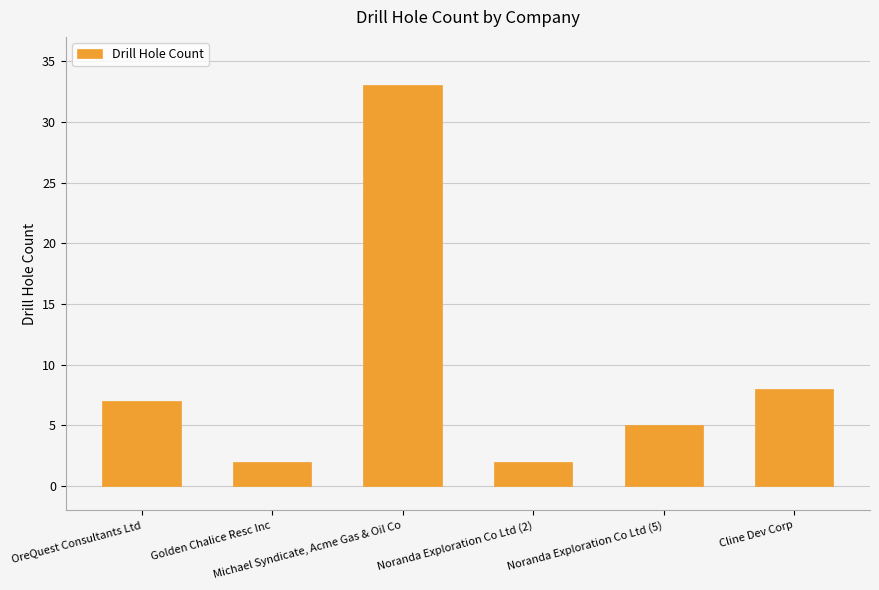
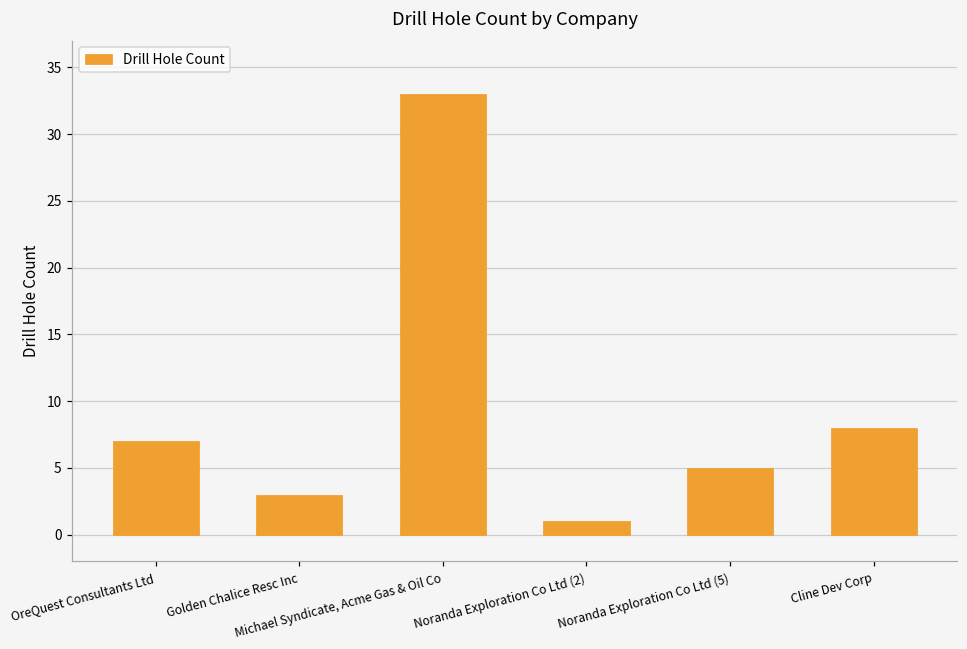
  {
    "OreQuest Consultants Ltd": 7,
-   "Golden Chalice Resc Inc": 2,
+   "Golden Chalice Resc Inc": 3,
    "Michael Syndicate, Acme Gas & Oil Co": 33,
-   "Noranda Exploration Co Ltd (2)": 2,
+   "Noranda Exploration Co Ltd (2)": 1,
    "Noranda Exploration Co Ltd (5)": 5,
    "Cline Dev Corp": 8
  }
